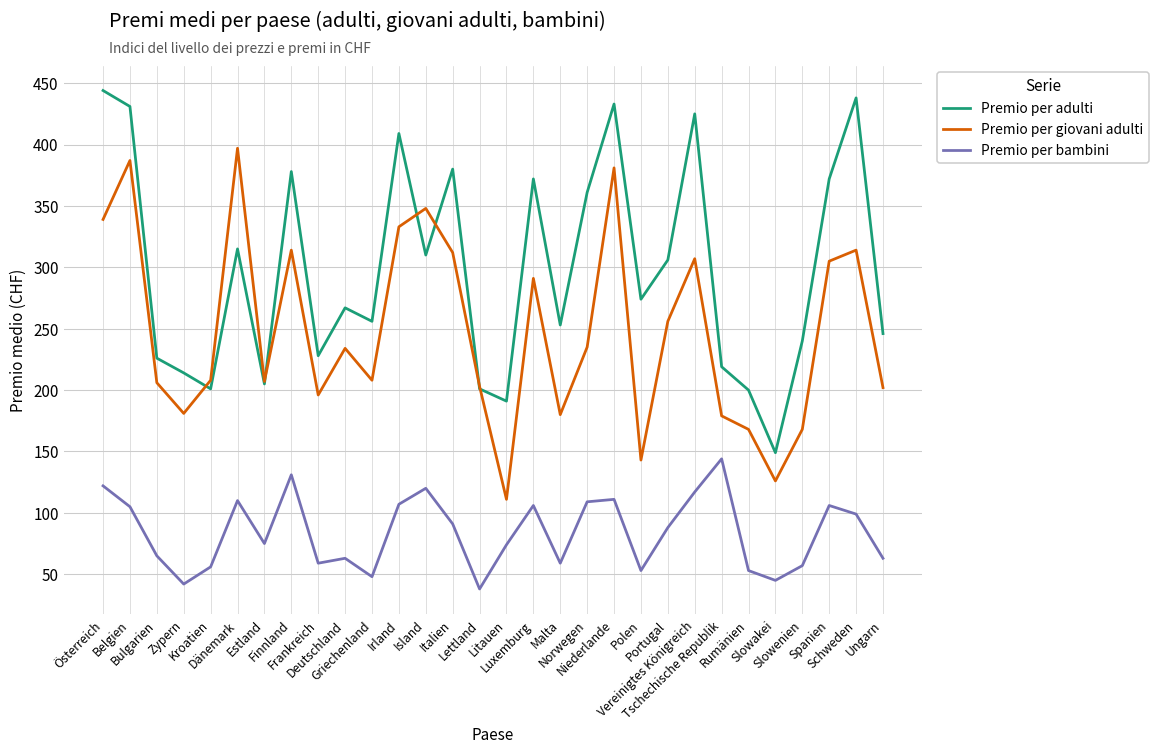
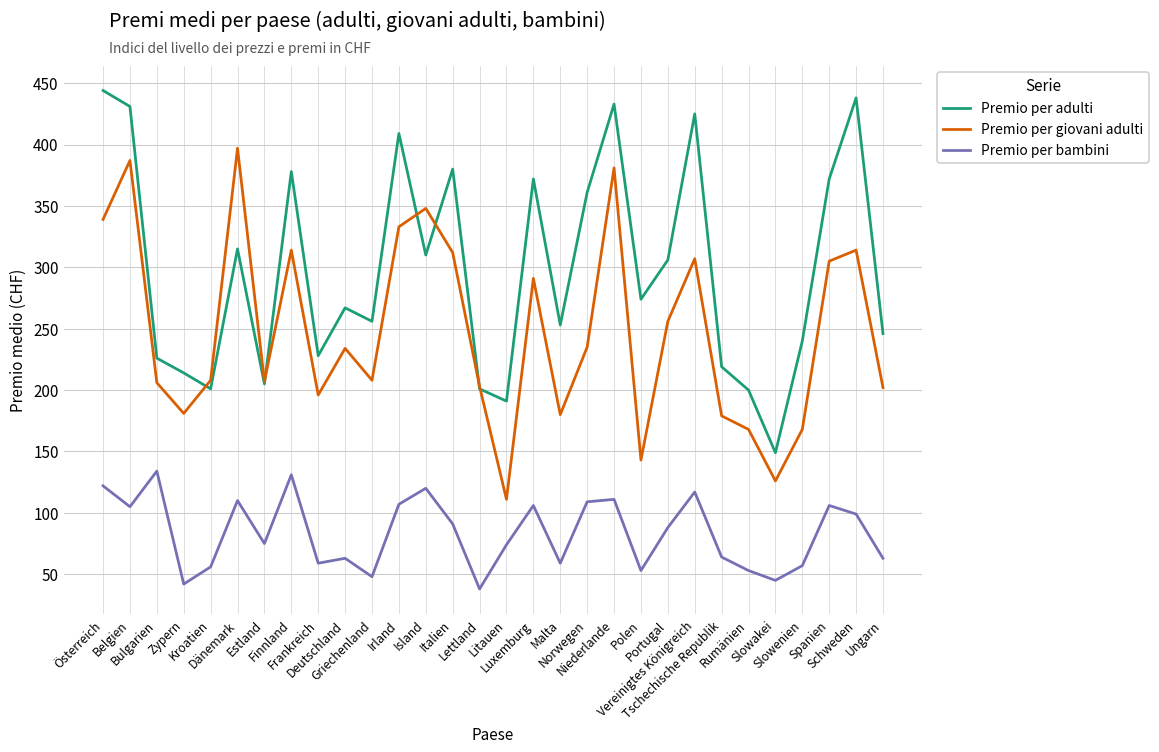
  {
    "Premio per adulti": {
      "Österreich": 444,
      "Belgien": 431,
      "Bulgarien": 226,
      "Zypern": 214,
      "Kroatien": 201,
      "Dänemark": 315,
      "Finnland": 378,
      "Frankreich": 228,
      "Deutschland": 267,
      "Griechenland": 256,
      "Irland": 409,
      "Island": 310,
      "Italien": 380,
      "Litauen": 191,
      "Luxemburg": 372,
      "Malta": 253,
      "Norwegen": 361,
      "Niederlande": 433,
      "Polen": 274,
      "Portugal": 306,
      "Vereinigtes Königreich": 425,
      "Tschechische Republik": 219,
      "Rumänien": 200,
      "Slowakei": 149,
      "Slowenien": 240,
      "Spanien": 372,
      "Schweden": 438,
      "Ungarn": 246
    },
    "Premio per giovani adulti": {
      "Österreich": 339,
      "Belgien": 387,
      "Bulgarien": 206,
      "Zypern": 181,
      "Kroatien": 208,
      "Dänemark": 397,
      "Finnland": 314,
      "Frankreich": 196,
      "Deutschland": 234,
      "Griechenland": 208,
      "Irland": 333,
      "Island": 348,
      "Italien": 312,
      "Litauen": 111,
      "Luxemburg": 291,
      "Malta": 180,
      "Norwegen": 235,
      "Niederlande": 381,
      "Polen": 143,
      "Portugal": 256,
      "Vereinigtes Königreich": 307,
      "Tschechische Republik": 179,
      "Rumänien": 168,
      "Slowakei": 126,
      "Slowenien": 168,
      "Spanien": 305,
      "Schweden": 314,
      "Ungarn": 202
    },
    "Premio per bambini": {
      "Österreich": 122,
      "Belgien": 105,
-     "Bulgarien": 65,
+     "Bulgarien": 134,
      "Zypern": 42,
      "Kroatien": 56,
      "Dänemark": 110,
      "Estland": 75,
      "Finnland": 131,
      "Frankreich": 59,
      "Deutschland": 63,
      "Griechenland": 48,
      "Irland": 107,
      "Island": 120,
      "Italien": 91,
      "Lettland": 38,
      "Litauen": 74,
      "Luxemburg": 106,
      "Malta": 59,
      "Norwegen": 109,
      "Niederlande": 111,
      "Polen": 53,
      "Portugal": 88,
      "Vereinigtes Königreich": 117,
-     "Tschechische Republik": 144,
+     "Tschechische Republik": 64,
      "Rumänien": 53,
      "Slowakei": 45,
      "Slowenien": 57,
      "Spanien": 106,
      "Schweden": 99,
      "Ungarn": 63
    }
  }
